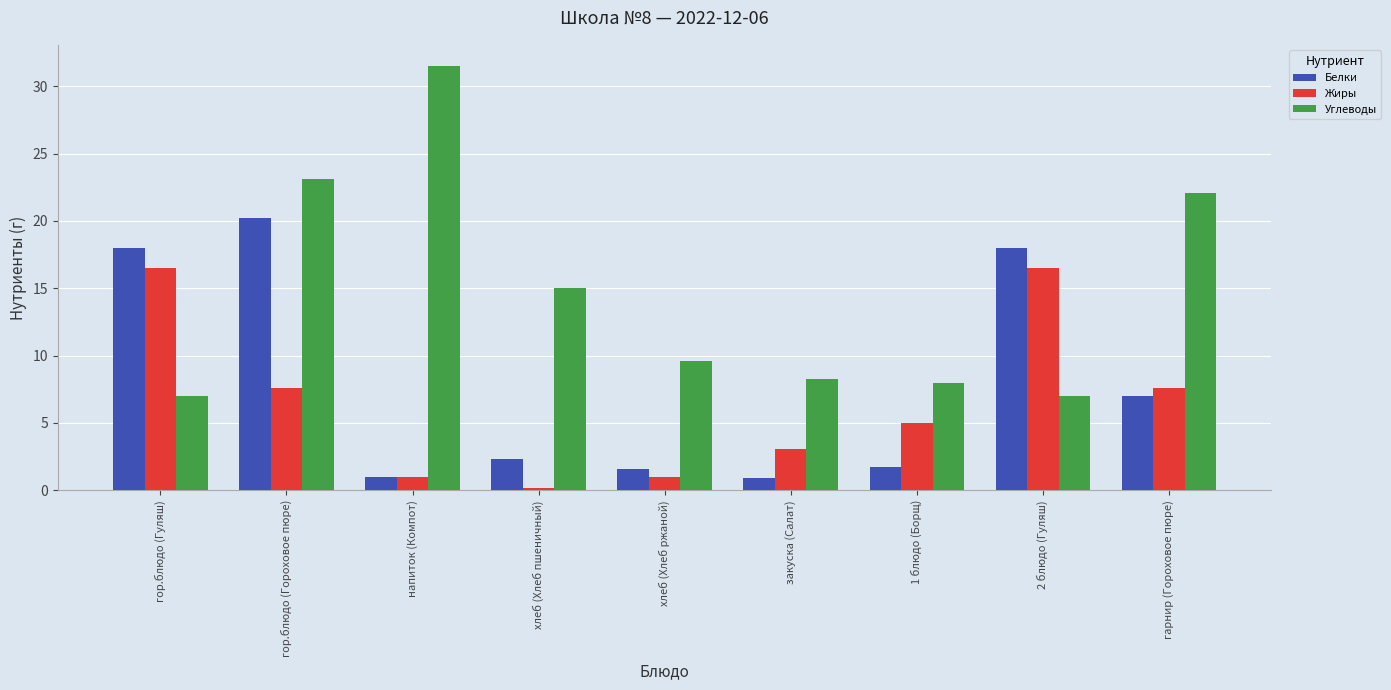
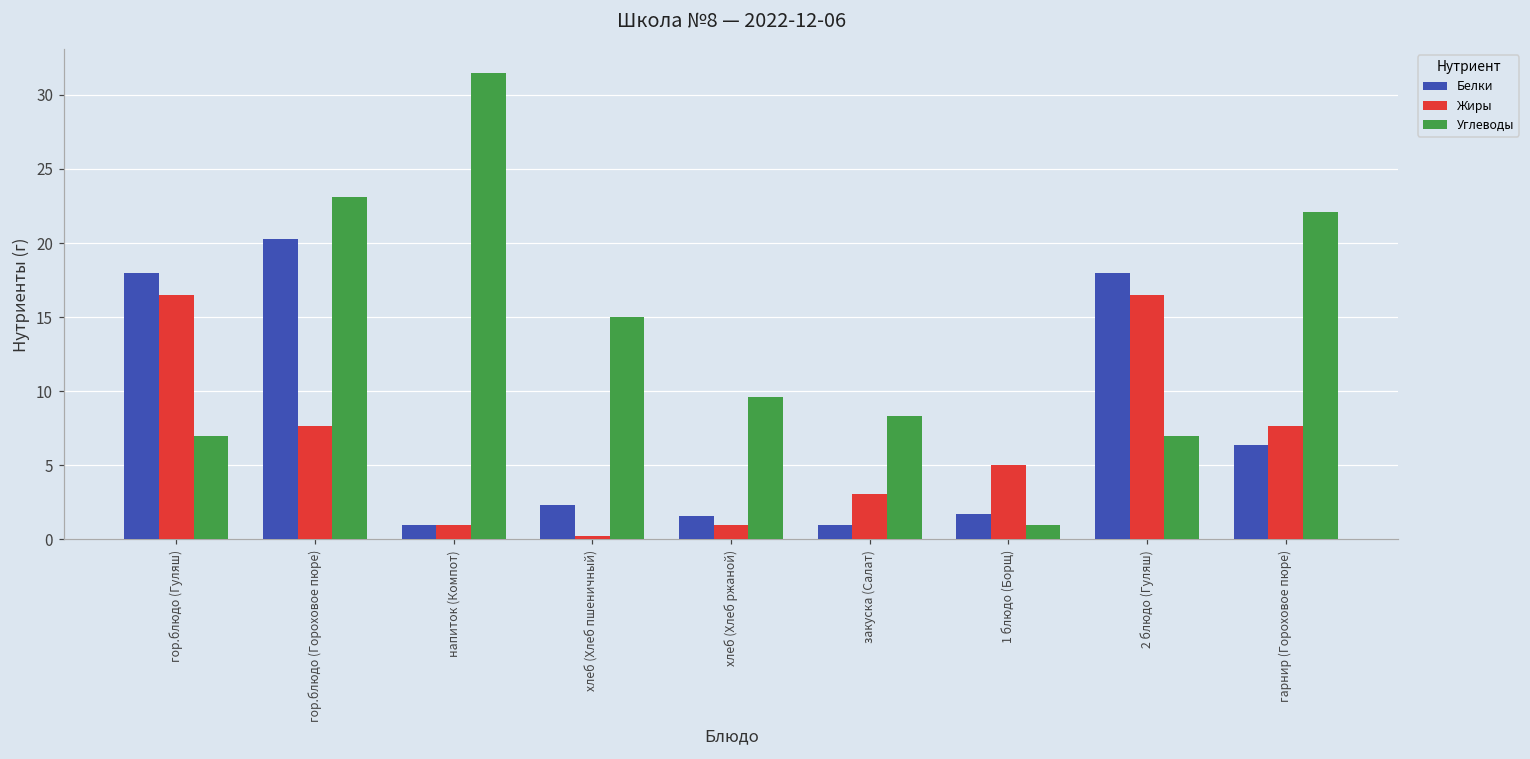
  {
    "Белки": {
      "гор.блюдо (Гуляш)": 18.0,
      "гор.блюдо (Гороховое пюре)": 20.2,
      "напиток (Компот)": 1.0,
      "хлеб (Хлеб пшеничный)": 2.3,
      "хлеб (Хлеб ржаной)": 1.6,
      "закуска (Салат)": 0.9,
      "1 блюдо (Борщ)": 1.7,
      "2 блюдо (Гуляш)": 18.0,
-     "гарнир (Гороховое пюре)": 7.0
+     "гарнир (Гороховое пюре)": 6.4
    },
    "Жиры": {
      "гор.блюдо (Гуляш)": 16.5,
      "гор.блюдо (Гороховое пюре)": 7.6,
      "напиток (Компот)": 1.0,
      "хлеб (Хлеб пшеничный)": 0.2,
      "хлеб (Хлеб ржаной)": 1.0,
      "закуска (Салат)": 3.1,
      "1 блюдо (Борщ)": 5.0,
      "2 блюдо (Гуляш)": 16.5,
      "гарнир (Гороховое пюре)": 7.6
    },
    "Углеводы": {
      "гор.блюдо (Гуляш)": 7,
      "гор.блюдо (Гороховое пюре)": 23,
      "напиток (Компот)": 31.5,
      "хлеб (Хлеб пшеничный)": 15,
      "хлеб (Хлеб ржаной)": 9.6,
      "закуска (Салат)": 8.3,
-     "1 блюдо (Борщ)": 8,
+     "1 блюдо (Борщ)": 1,
      "2 блюдо (Гуляш)": 7,
      "гарнир (Гороховое пюре)": 22
    }
  }
